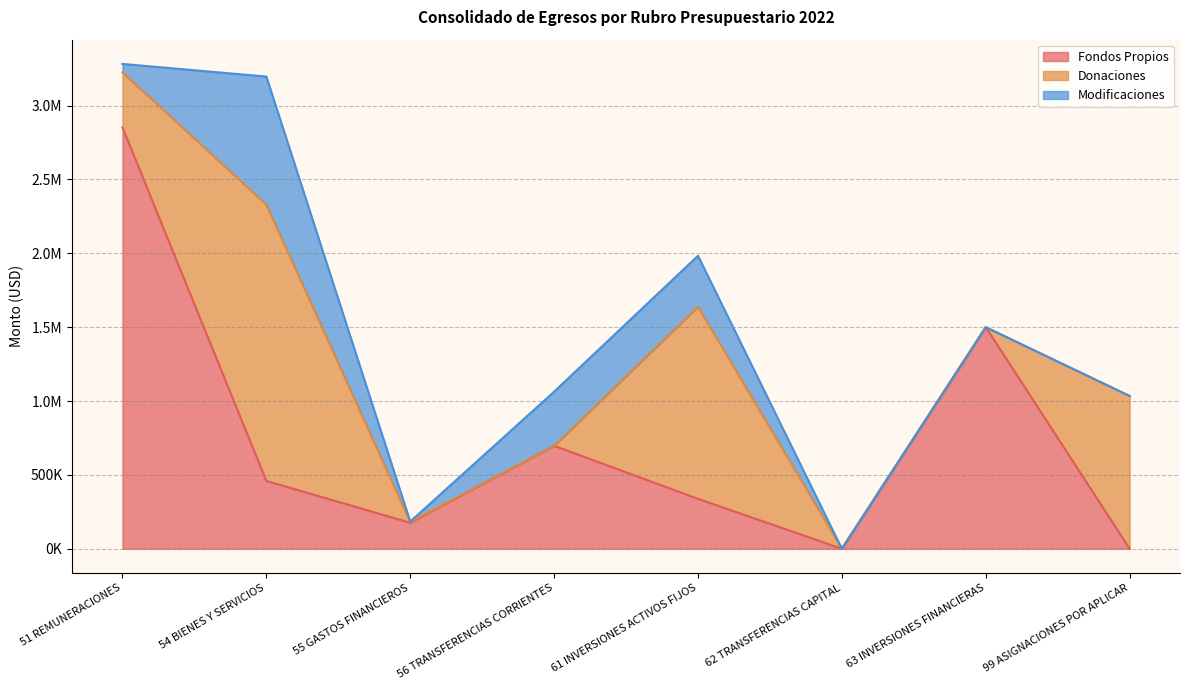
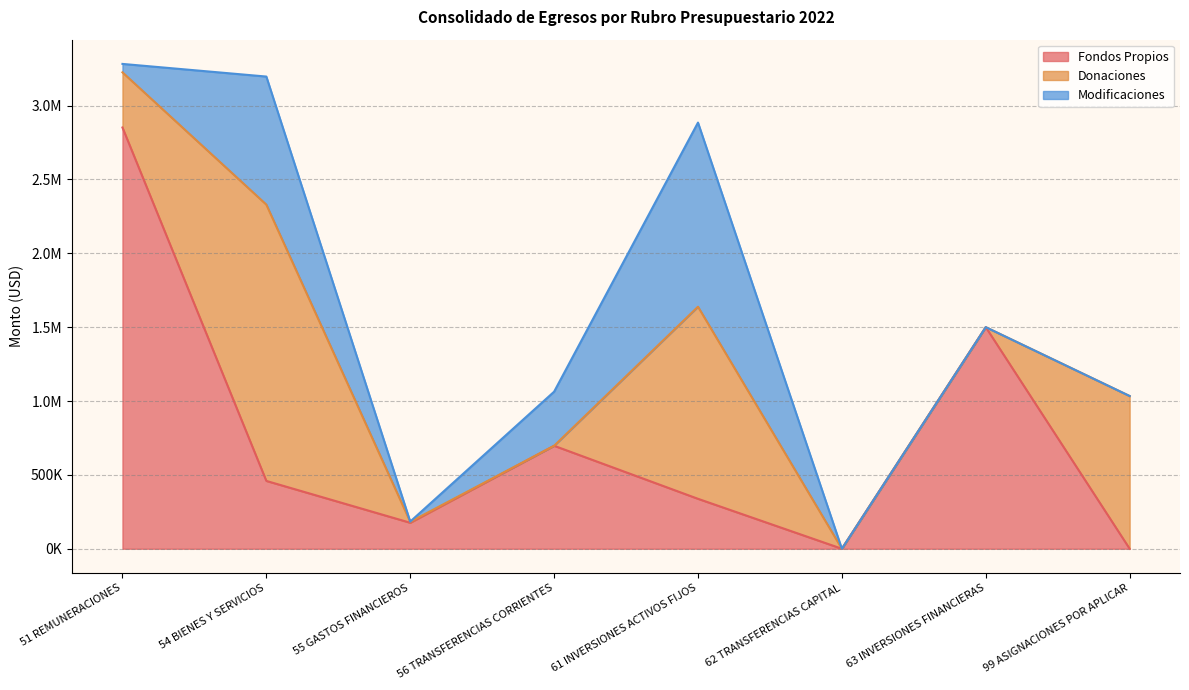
  {
    "Modificaciones": {
      "51 REMUNERACIONES": 60000,
      "54 BIENES Y SERVICIOS": 870000,
      "56 TRANSFERENCIAS CORRIENTES": 370000,
-     "61 INVERSIONES ACTIVOS FIJOS": 340000
+     "61 INVERSIONES ACTIVOS FIJOS": 1250000
    }
  }
